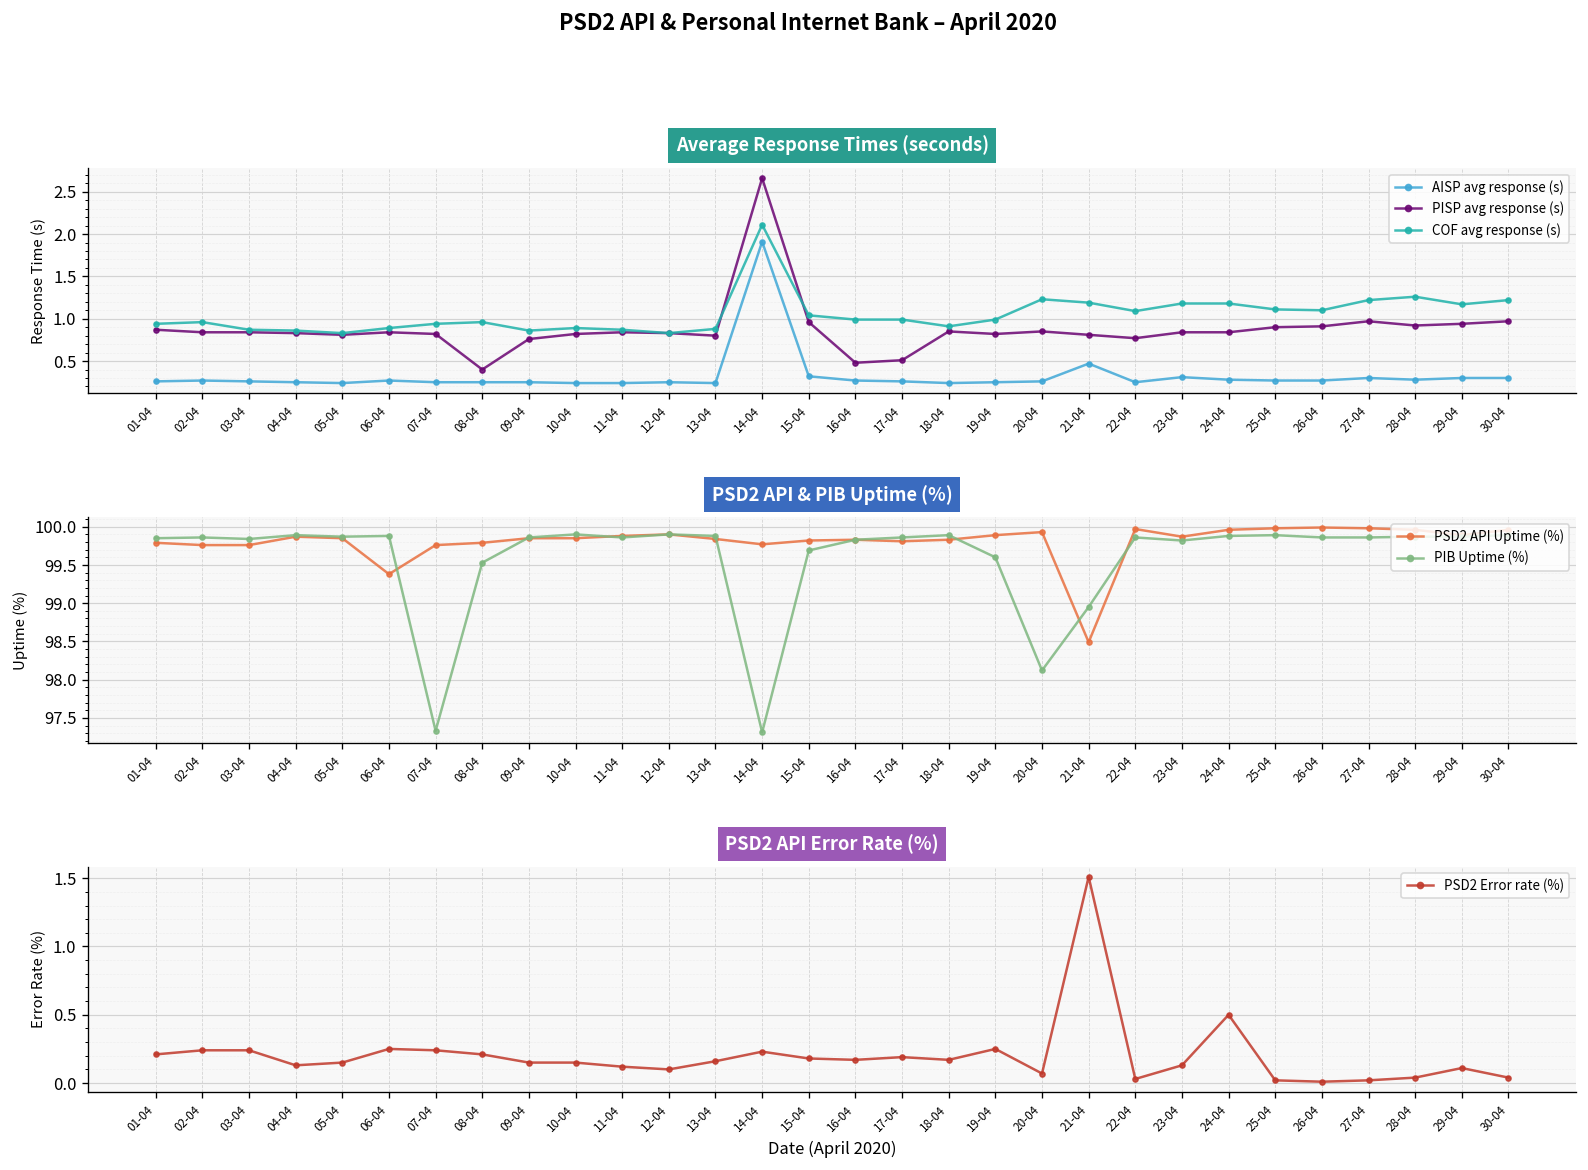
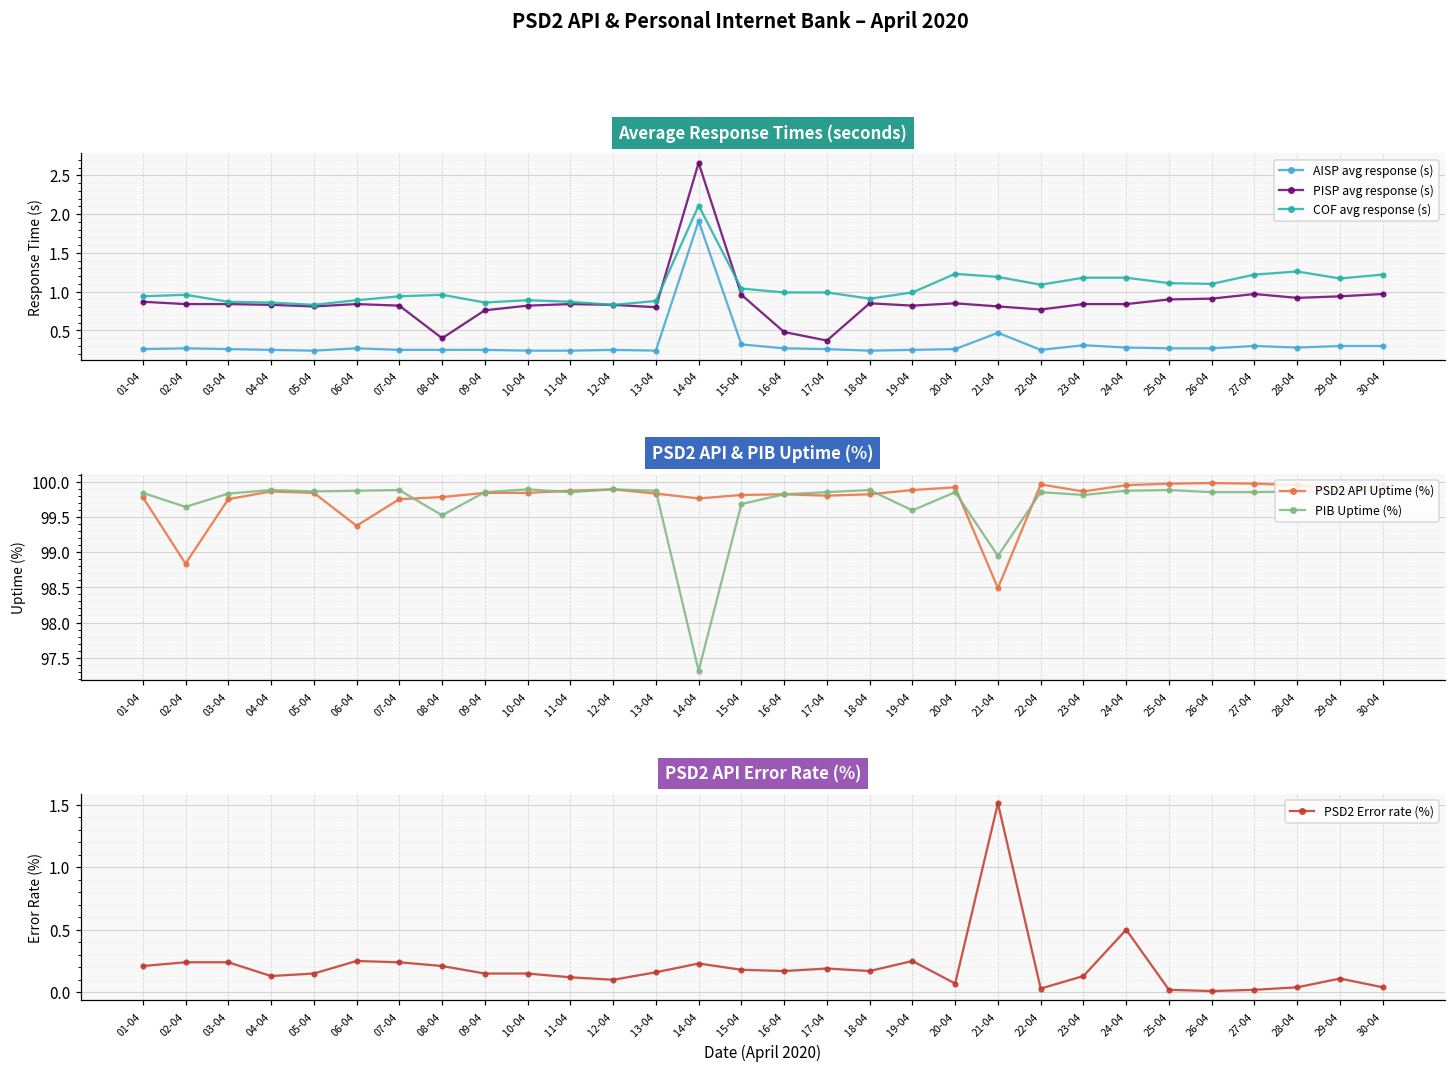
  {
    "Average Response Times (seconds)": {
      "PISP avg response (s)": {
        "01-04": 0.9,
        "02-04": 0.8,
        "06-04": 0.8,
        "07-04": 0.8,
        "08-04": 0.4,
        "09-04": 0.8,
        "10-04": 0.8,
        "13-04": 0.8,
        "14-04": 2.7,
        "15-04": 1.0,
        "16-04": 0.5,
-       "17-04": 0.5,
+       "17-04": 0.4,
        "18-04": 0.9,
        "19-04": 0.8,
        "20-04": 0.9,
        "21-04": 0.8,
        "22-04": 0.8,
        "23-04": 0.8,
        "24-04": 0.8,
        "25-04": 0.9,
        "26-04": 0.9,
        "27-04": 1.0,
        "28-04": 0.9,
        "29-04": 0.9,
        "30-04": 1.0
      }
    },
    "PSD2 API & PIB Uptime (%)": {
      "PSD2 API Uptime (%)": {
        "01-04": 99.8,
-       "02-04": 99.8,
+       "02-04": 98.8,
        "03-04": 99.8,
        "06-04": 99.4,
        "07-04": 99.8,
        "08-04": 99.8,
        "10-04": 99.9,
        "13-04": 99.8,
        "14-04": 99.8,
        "15-04": 99.8,
        "17-04": 99.8,
        "18-04": 99.8,
        "19-04": 99.9,
        "20-04": 99.9,
        "21-04": 98.5,
        "22-04": 100.0,
        "23-04": 99.9,
        "24-04": 100.0,
        "25-04": 100.0,
        "26-04": 100.0,
        "27-04": 100.0
      },
      "PIB Uptime (%)": {
        "01-04": 99.9,
-       "02-04": 99.9,
+       "02-04": 99.7,
        "03-04": 99.8,
        "06-04": 99.9,
-       "07-04": 97.3,
+       "07-04": 99.9,
        "08-04": 99.5,
        "10-04": 99.9,
        "13-04": 99.9,
        "14-04": 97.3,
        "15-04": 99.7,
        "17-04": 99.9,
        "18-04": 99.9,
        "19-04": 99.6,
-       "20-04": 98.1,
+       "20-04": 99.9,
        "21-04": 99.0,
        "22-04": 99.9,
        "23-04": 99.8,
        "24-04": 99.9,
        "25-04": 99.9,
        "26-04": 99.9,
        "27-04": 99.9
      }
    },
    "PSD2 API Error Rate (%)": {
      "01-04": 0.21,
      "02-04": 0.24,
      "03-04": 0.24,
      "04-04": 0.13,
      "05-04": 0.15,
      "06-04": 0.25,
      "07-04": 0.24,
      "08-04": 0.21,
      "09-04": 0.15,
      "10-04": 0.15,
      "11-04": 0.12,
      "12-04": 0.10,
      "13-04": 0.16,
      "14-04": 0.23,
      "15-04": 0.18,
      "16-04": 0.17,
      "17-04": 0.19,
      "18-04": 0.17,
      "19-04": 0.25,
      "20-04": 0.07,
      "21-04": 1.51,
      "22-04": 0.03,
      "23-04": 0.13,
      "24-04": 0.50,
      "25-04": 0.02,
      "26-04": 0.01,
      "27-04": 0.02,
      "28-04": 0.04,
      "29-04": 0.11,
      "30-04": 0.04
    }
  }
